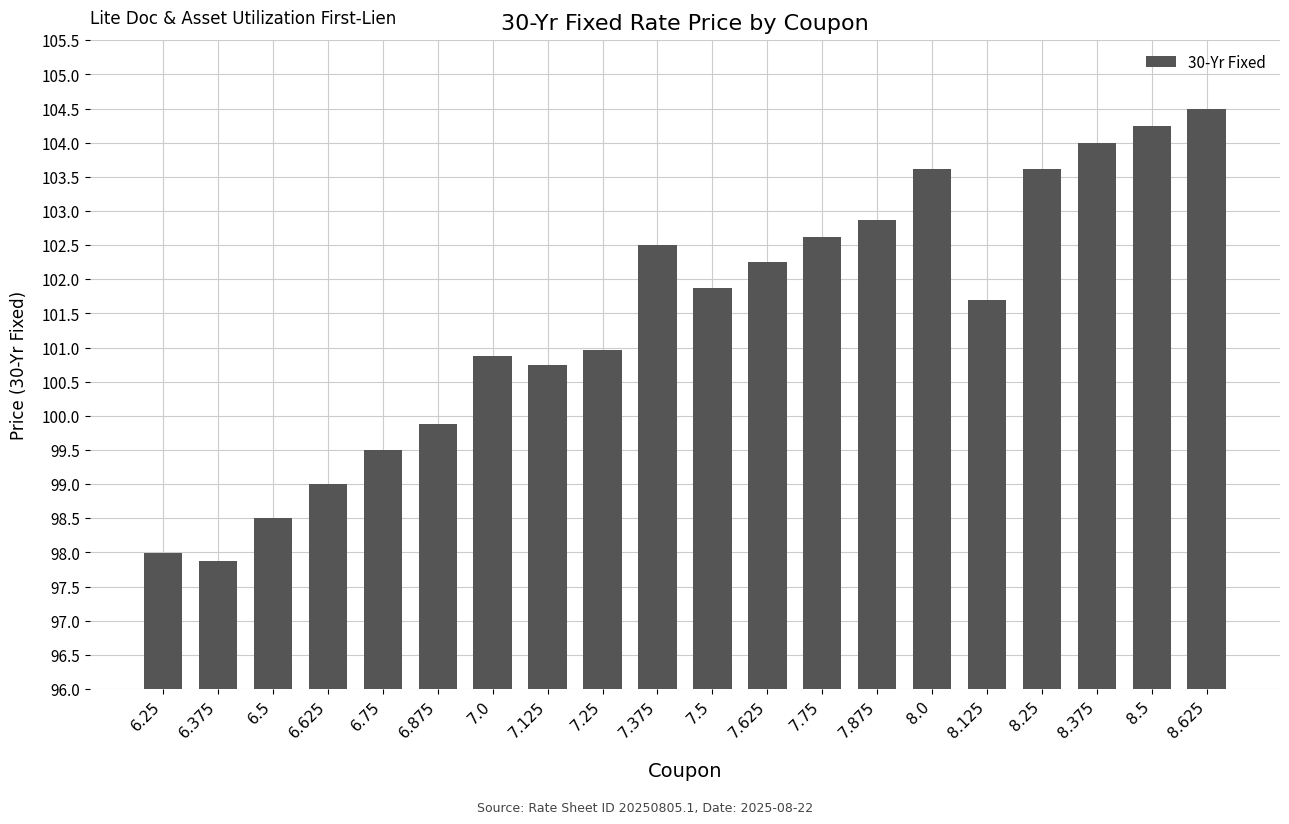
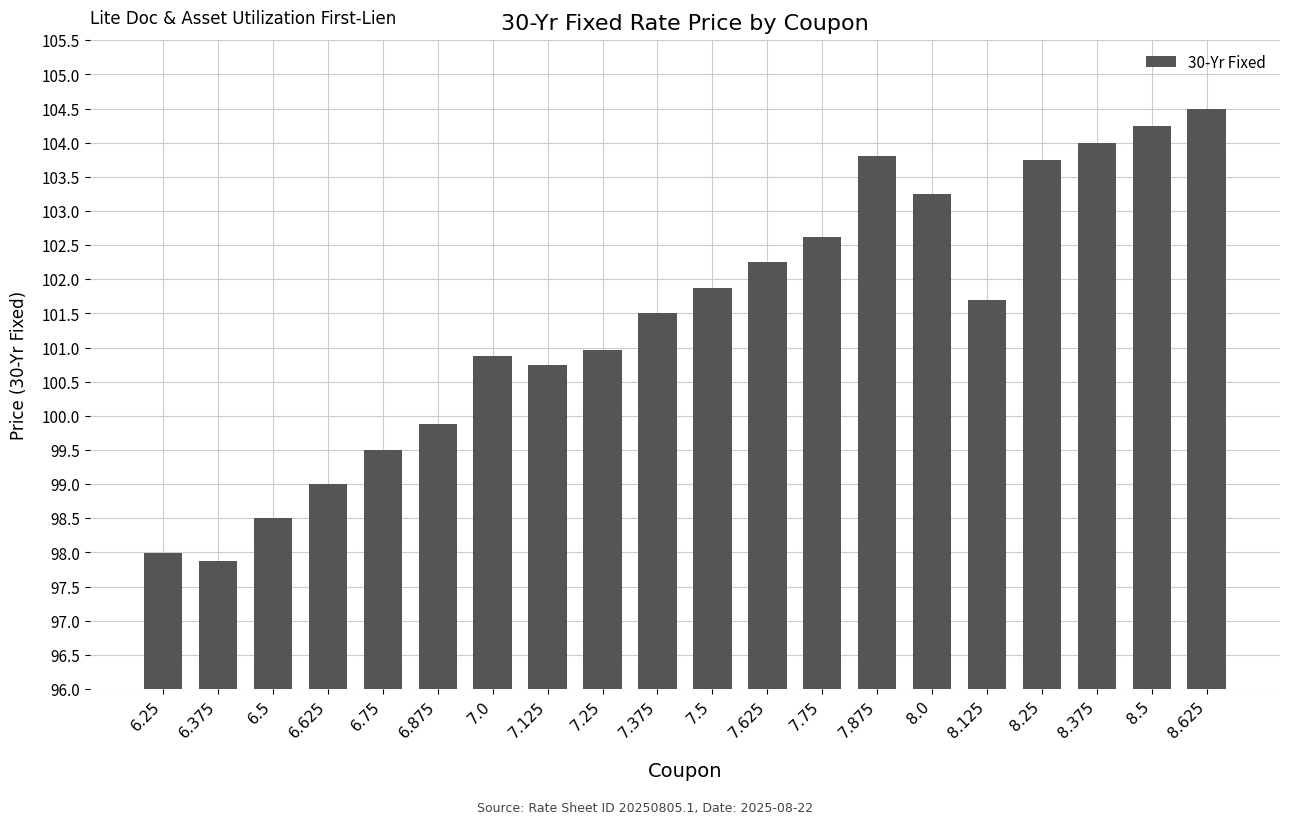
  {
    "6.25": 98.0,
    "6.375": 97.9,
    "6.5": 98.5,
    "6.625": 99.0,
    "6.75": 99.5,
    "6.875": 99.9,
    "7.0": 100.9,
    "7.125": 100.8,
    "7.25": 101.0,
-   "7.375": 102.5,
+   "7.375": 101.5,
    "7.5": 101.9,
    "7.625": 102.3,
    "7.75": 102.6,
-   "7.875": 102.9,
-   "8.0": 103.6,
+   "7.875": 103.8,
+   "8.0": 103.3,
    "8.125": 101.7,
-   "8.25": 103.6,
+   "8.25": 103.8,
    "8.375": 104.0,
    "8.5": 104.3,
    "8.625": 104.5
  }
